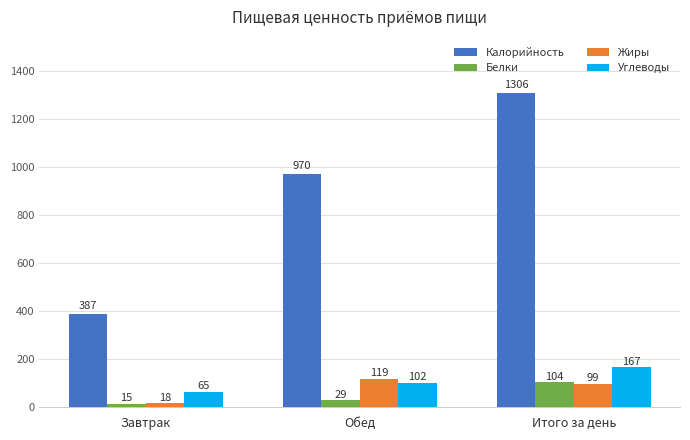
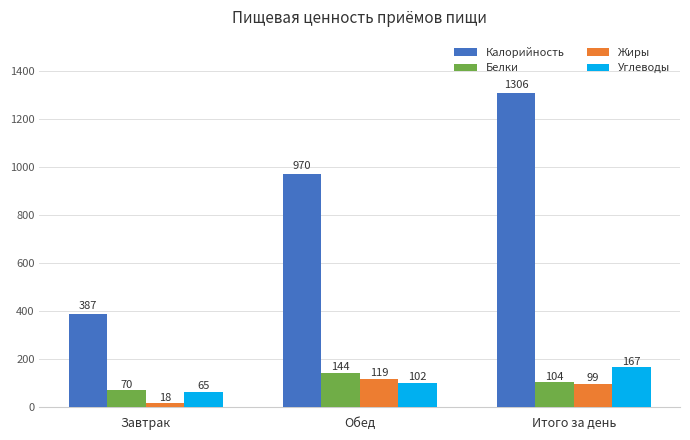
  {
    "Калорийность": {
      "Завтрак": 387,
      "Обед": 970,
      "Итого за день": 1306
    },
    "Белки": {
-     "Завтрак": 15,
-     "Обед": 29,
+     "Завтрак": 70,
+     "Обед": 144,
      "Итого за день": 104
    },
    "Жиры": {
      "Завтрак": 18,
      "Обед": 119,
      "Итого за день": 99
    },
    "Углеводы": {
      "Завтрак": 65,
      "Обед": 102,
      "Итого за день": 167
    }
  }
